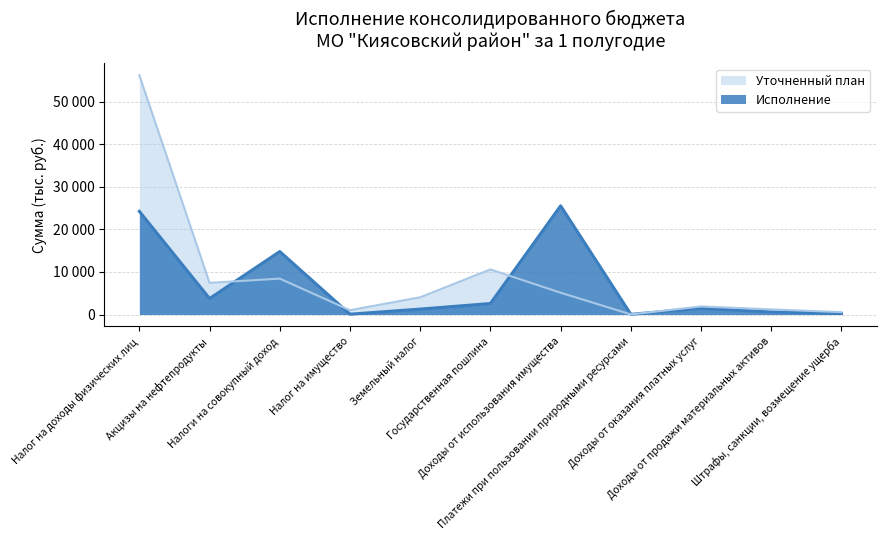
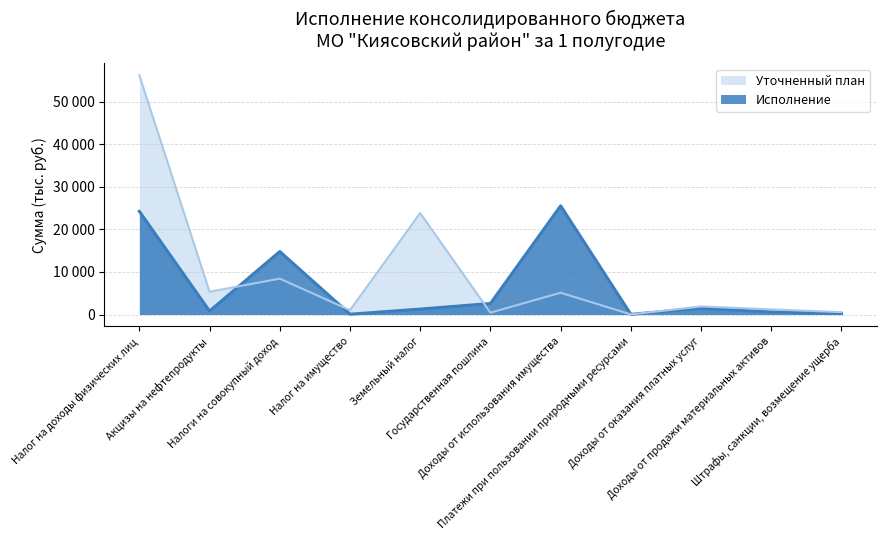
  {
    "Исполнение": {
      "Налог на доходы физических лиц": 24000,
-     "Акцизы на нефтепродукты": 4000,
+     "Акцизы на нефтепродукты": 1000,
      "Налоги на совокупный доход": 15000,
      "Налог на имущество": 0,
      "Земельный налог": 1000,
      "Государственная пошлина": 3000,
      "Доходы от использования имущества": 26000
    },
    "Уточненный план": {
      "Налог на доходы физических лиц": 56000,
-     "Акцизы на нефтепродукты": 7000,
+     "Акцизы на нефтепродукты": 5000,
      "Налоги на совокупный доход": 8000,
      "Налог на имущество": 1000,
-     "Земельный налог": 4000,
-     "Государственная пошлина": 11000,
+     "Земельный налог": 24000,
+     "Государственная пошлина": 0,
      "Доходы от использования имущества": 5000
    }
  }
